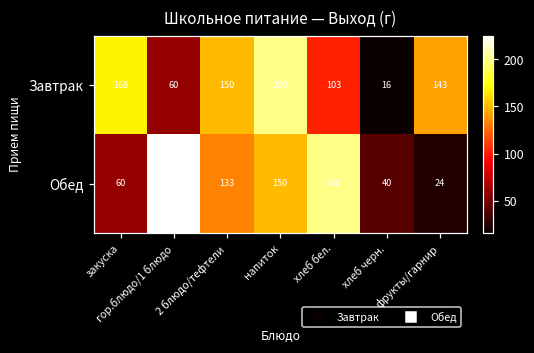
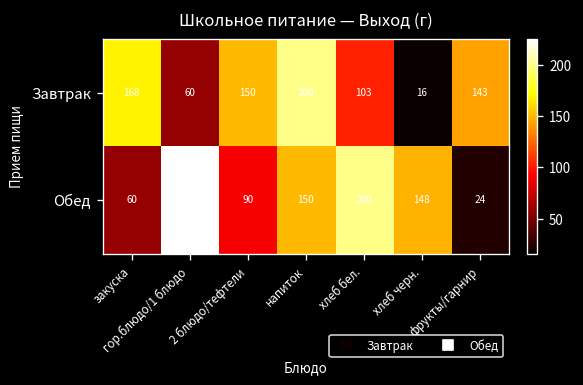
  {
    "Завтрак": {
      "закуска": 168,
      "гор.блюдо/1 блюдо": 60,
      "2 блюдо/тефтели": 150,
      "напиток": 200,
      "хлеб бел.": 103,
      "хлеб черн.": 16,
      "фрукты/гарнир": 143
    },
    "Обед": {
      "закуска": 60,
-     "2 блюдо/тефтели": 133,
+     "2 блюдо/тефтели": 90,
      "напиток": 150,
      "хлеб бел.": 200,
-     "хлеб черн.": 40,
+     "хлеб черн.": 148,
      "фрукты/гарнир": 24
    }
  }
